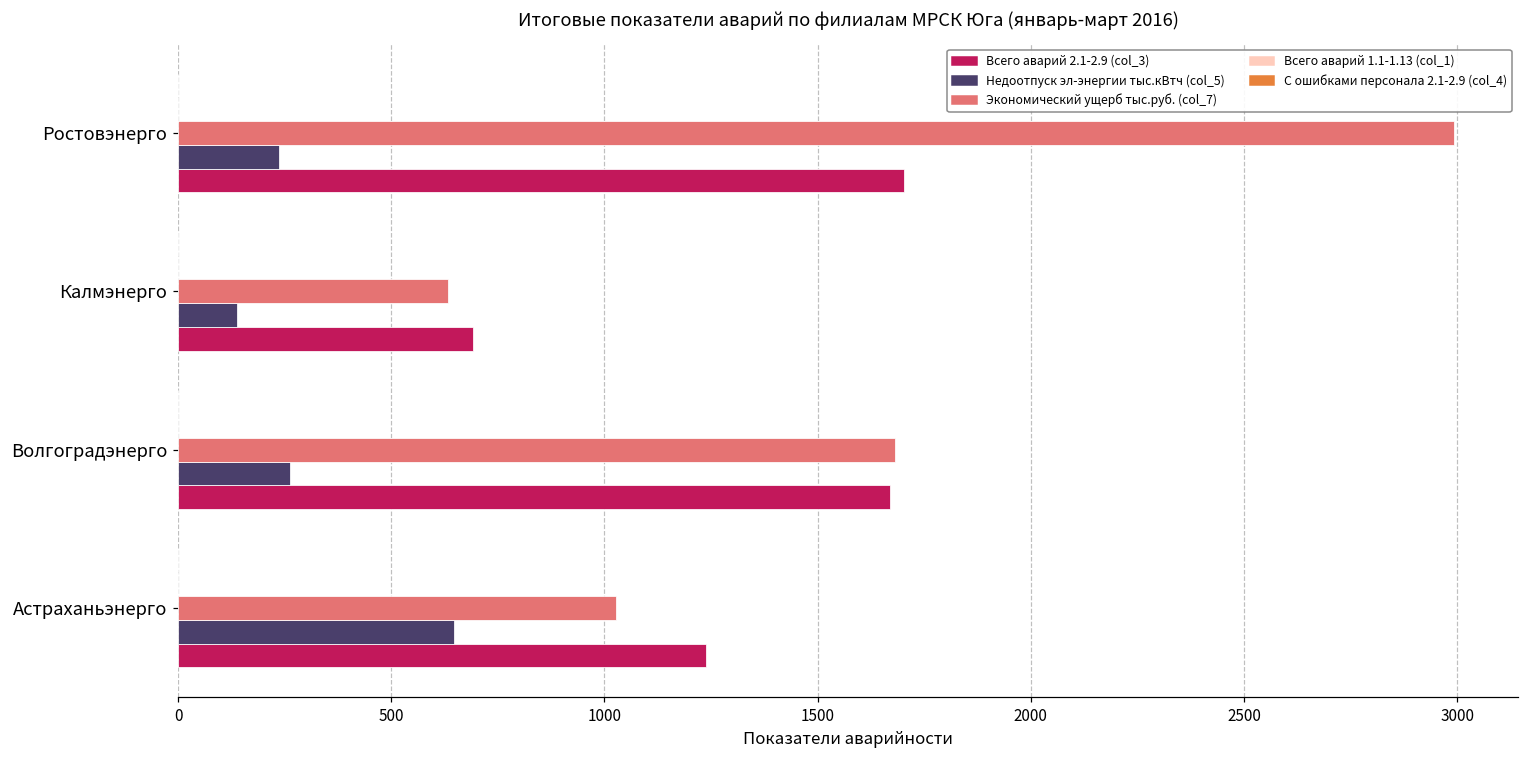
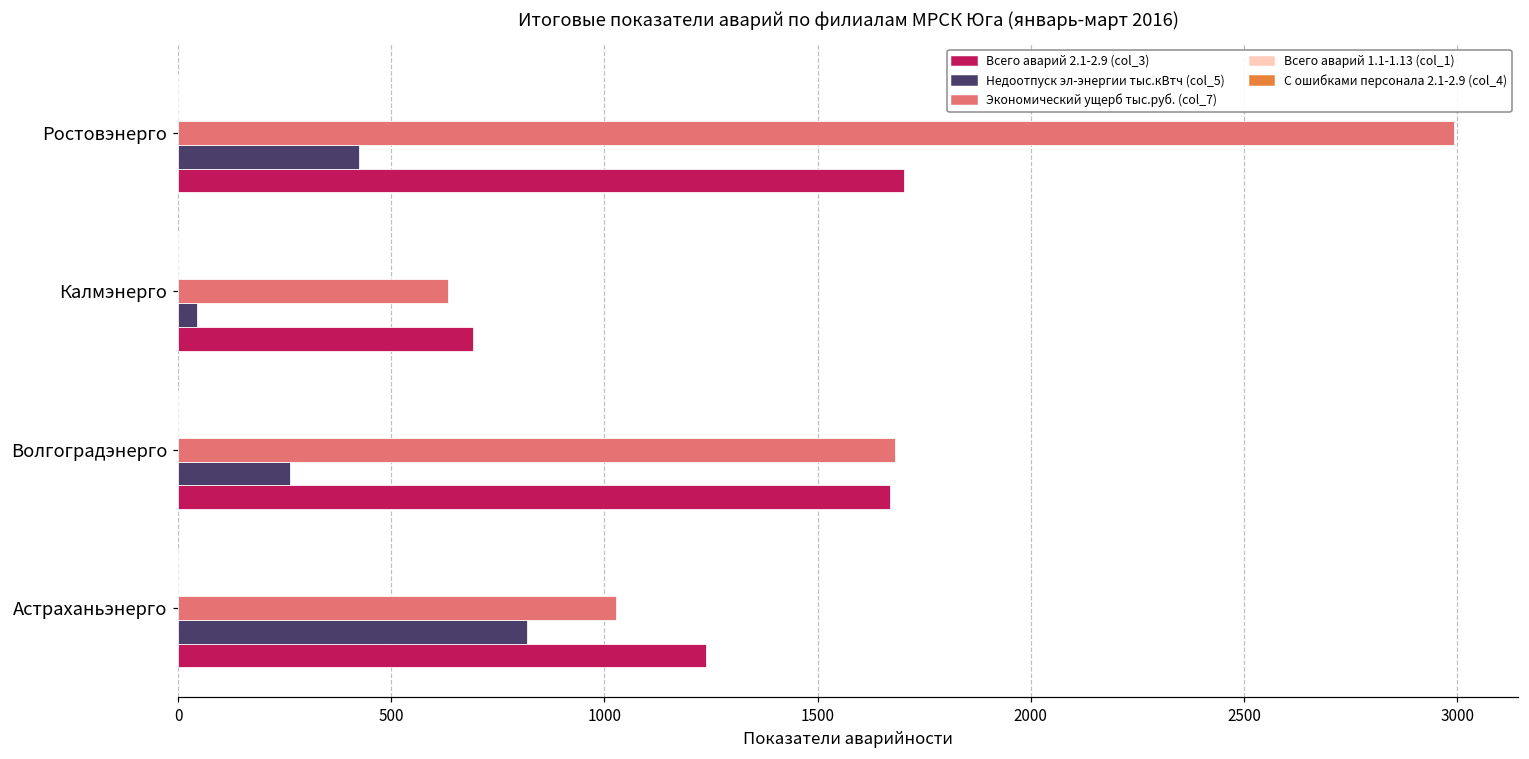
  {
    "Всего аварий 2.1-2.9 (col_3)": {
      "Ростовэнерго": 1700,
      "Калмэнерго": 690,
      "Волгоградэнерго": 1670,
      "Астраханьэнерго": 1240
    },
    "Недоотпуск эл-энергии тыс.кВтч (col_5)": {
-     "Ростовэнерго": 240,
-     "Калмэнерго": 140,
+     "Ростовэнерго": 420,
+     "Калмэнерго": 40,
      "Волгоградэнерго": 260,
-     "Астраханьэнерго": 650
+     "Астраханьэнерго": 820
    },
    "Всего аварий 1.1-1.13 (col_1)": {
      "Ростовэнерго": 0,
      "Калмэнерго": 0,
      "Волгоградэнерго": 0,
      "Астраханьэнерго": 0
    }
  }
